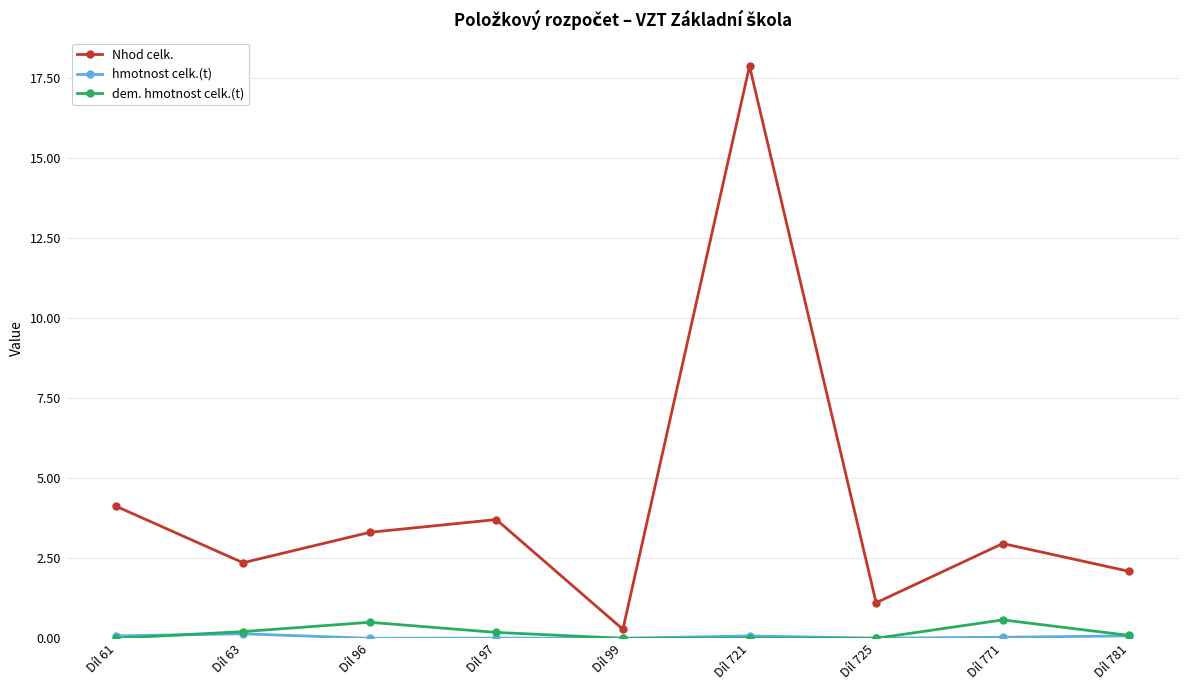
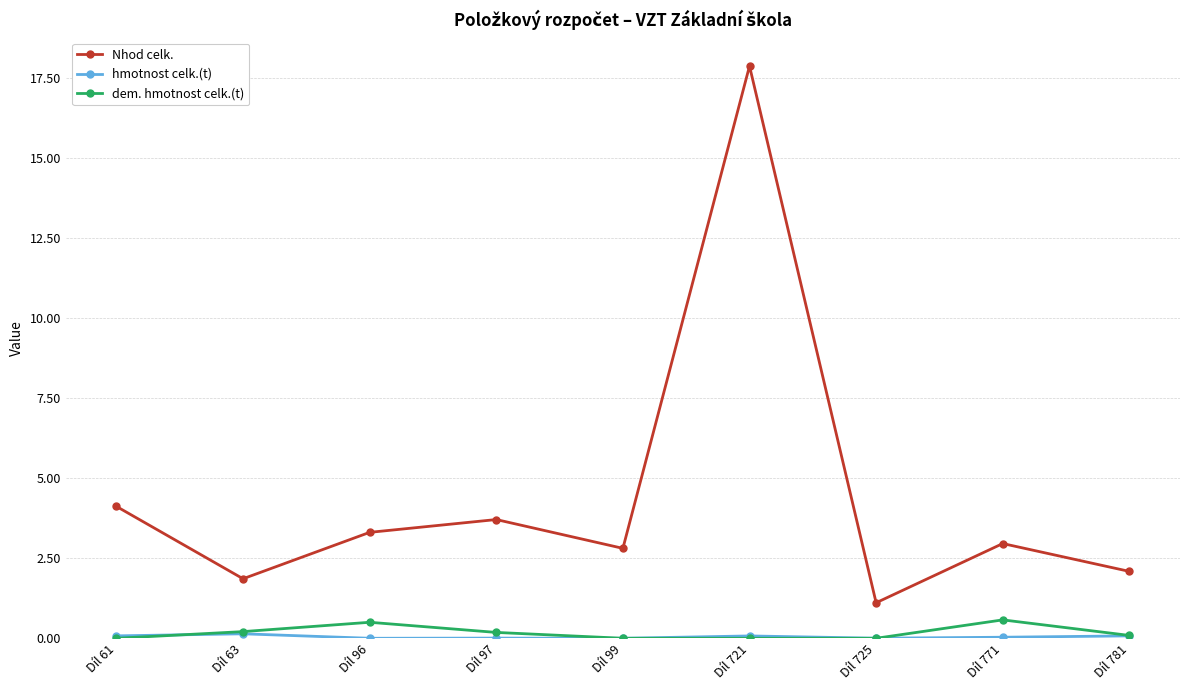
  {
    "Nhod celk.": {
      "Díl 61": 4.1,
-     "Díl 63": 2.4,
+     "Díl 63": 1.9,
      "Díl 96": 3.3,
      "Díl 97": 3.7,
-     "Díl 99": 0.3,
+     "Díl 99": 2.8,
      "Díl 721": 17.9,
      "Díl 725": 1.1,
      "Díl 771": 3.0,
      "Díl 781": 2.1
    },
    "hmotnost celk.(t)": {
      "Díl 96": 0.0,
      "Díl 97": 0.0,
      "Díl 771": 0.0
    },
    "dem. hmotnost celk.(t)": {
      "Díl 96": 0.5,
      "Díl 97": 0.2,
      "Díl 771": 0.6
    }
  }
